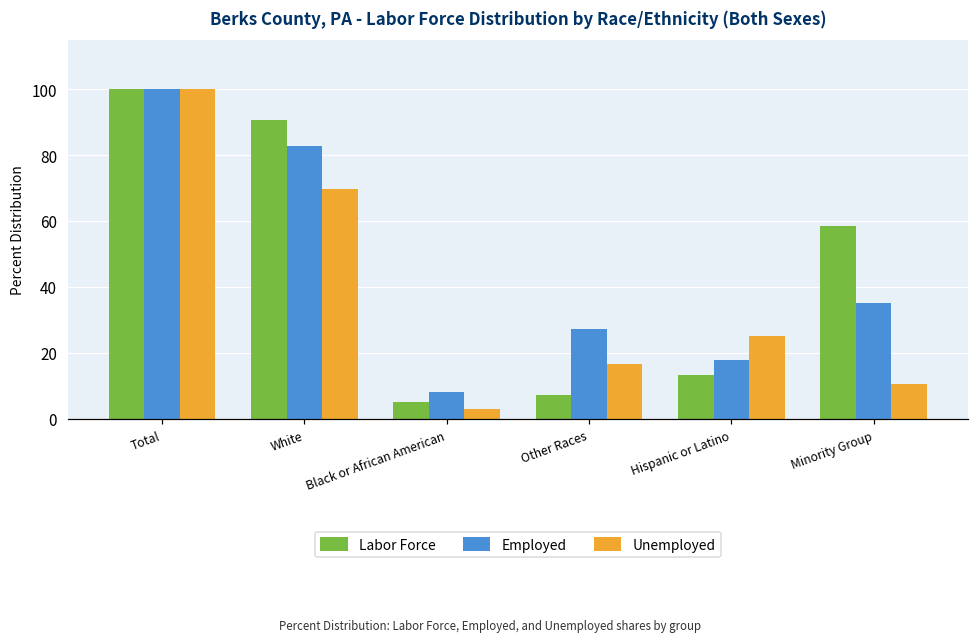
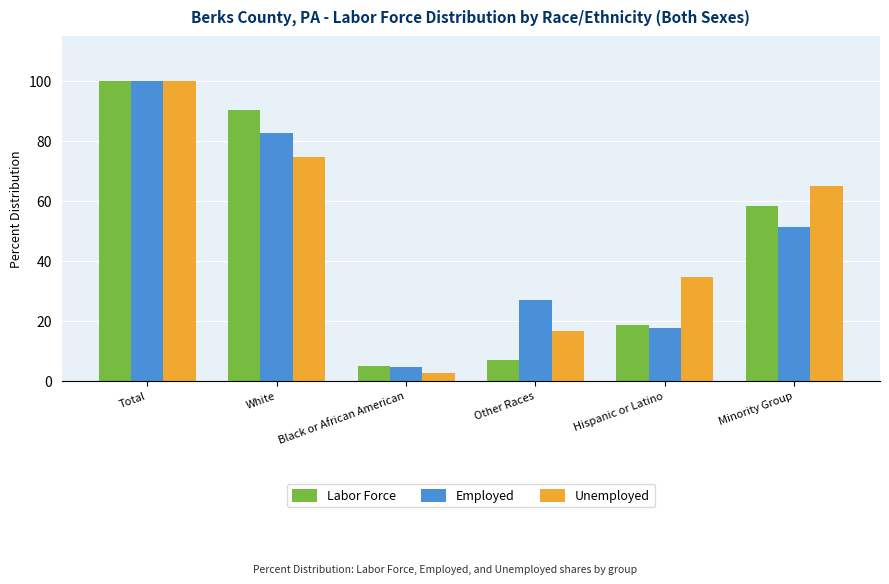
  {
    "Labor Force": {
      "Total": 100,
      "White": 91,
      "Black or African American": 5,
      "Other Races": 7,
-     "Hispanic or Latino": 13,
+     "Hispanic or Latino": 19,
      "Minority Group": 59
    },
    "Employed": {
      "Total": 100,
      "White": 83,
-     "Black or African American": 8,
+     "Black or African American": 5,
      "Other Races": 27,
      "Hispanic or Latino": 18,
-     "Minority Group": 35
+     "Minority Group": 51
    },
    "Unemployed": {
      "Total": 100,
-     "White": 70,
+     "White": 75,
      "Black or African American": 3,
      "Other Races": 17,
-     "Hispanic or Latino": 25,
-     "Minority Group": 10
+     "Hispanic or Latino": 35,
+     "Minority Group": 65
    }
  }
